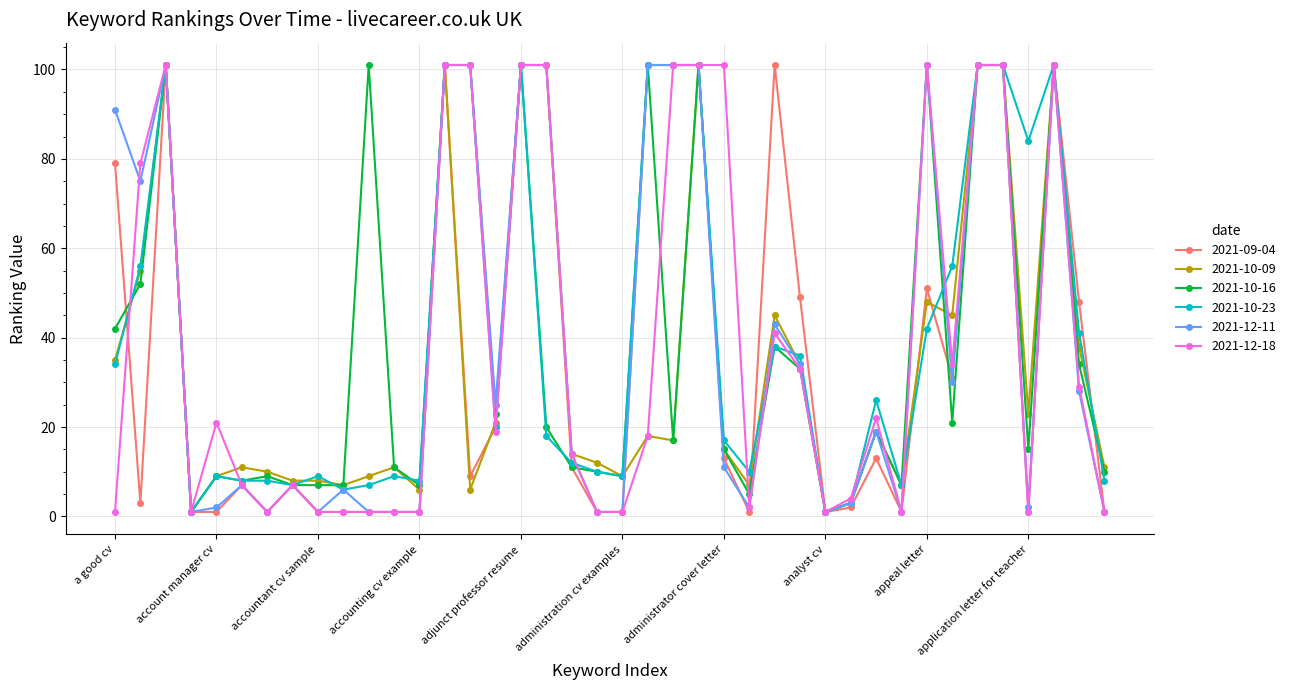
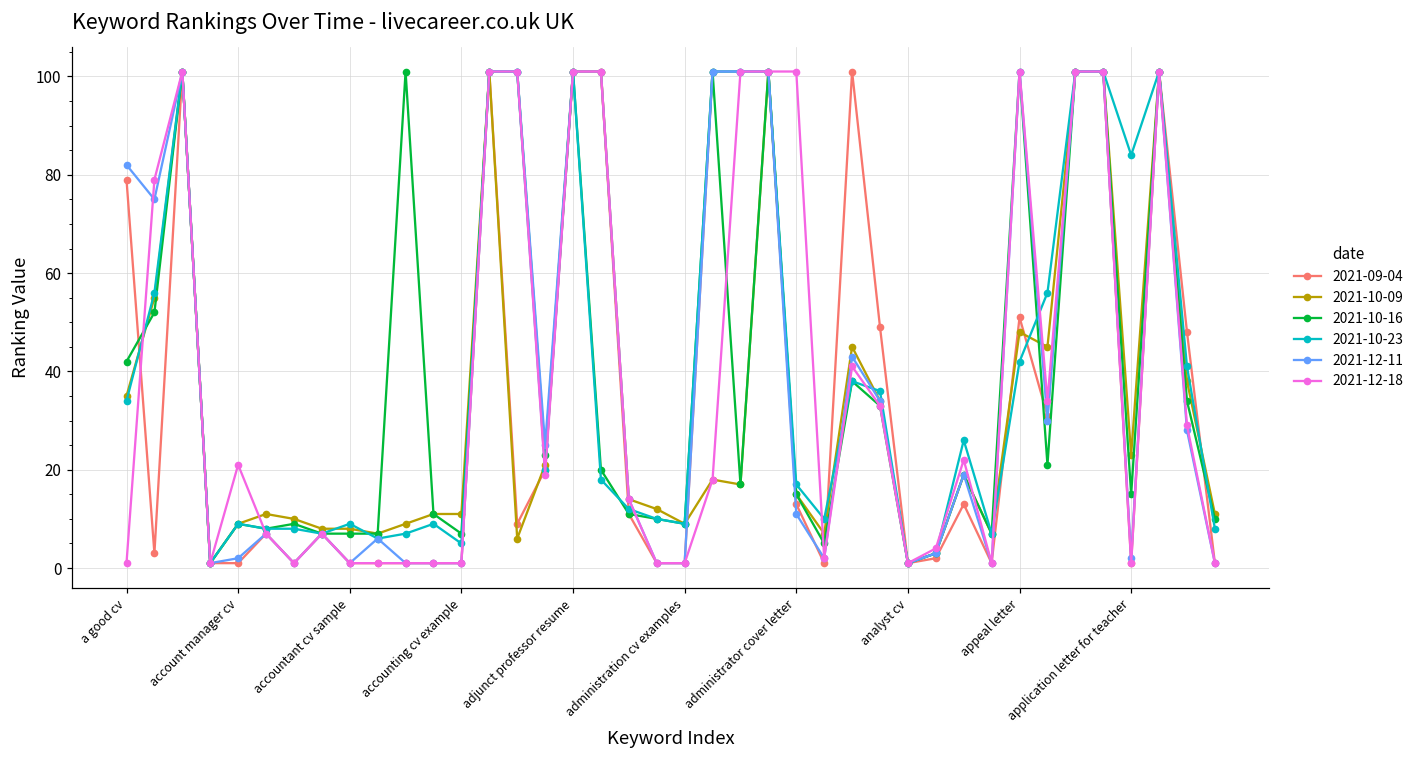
  {
    "2021-09-04": {
      "a good cv": 79,
      "account manager cv": 1,
      "administrator cover letter": 13,
      "appeal letter": 51
    },
    "2021-10-09": {
      "a good cv": 35,
      "accountant cv sample": 8,
-     "accounting cv example": 6,
+     "accounting cv example": 11,
      "appeal letter": 48,
      "application letter for teacher": 23
    },
    "2021-10-16": {
      "a good cv": 42,
      "accountant cv sample": 7,
      "accounting cv example": 7,
      "application letter for teacher": 15
    },
    "2021-10-23": {
      "a good cv": 34,
      "accountant cv sample": 9,
-     "accounting cv example": 8,
+     "accounting cv example": 5,
      "administrator cover letter": 17,
      "appeal letter": 42,
      "application letter for teacher": 84
    },
    "2021-12-11": {
-     "a good cv": 91,
+     "a good cv": 82,
      "account manager cv": 2,
      "administrator cover letter": 11,
      "application letter for teacher": 2
    },
    "2021-12-18": {
      "a good cv": 1,
      "account manager cv": 21,
      "administrator cover letter": 101
    }
  }
